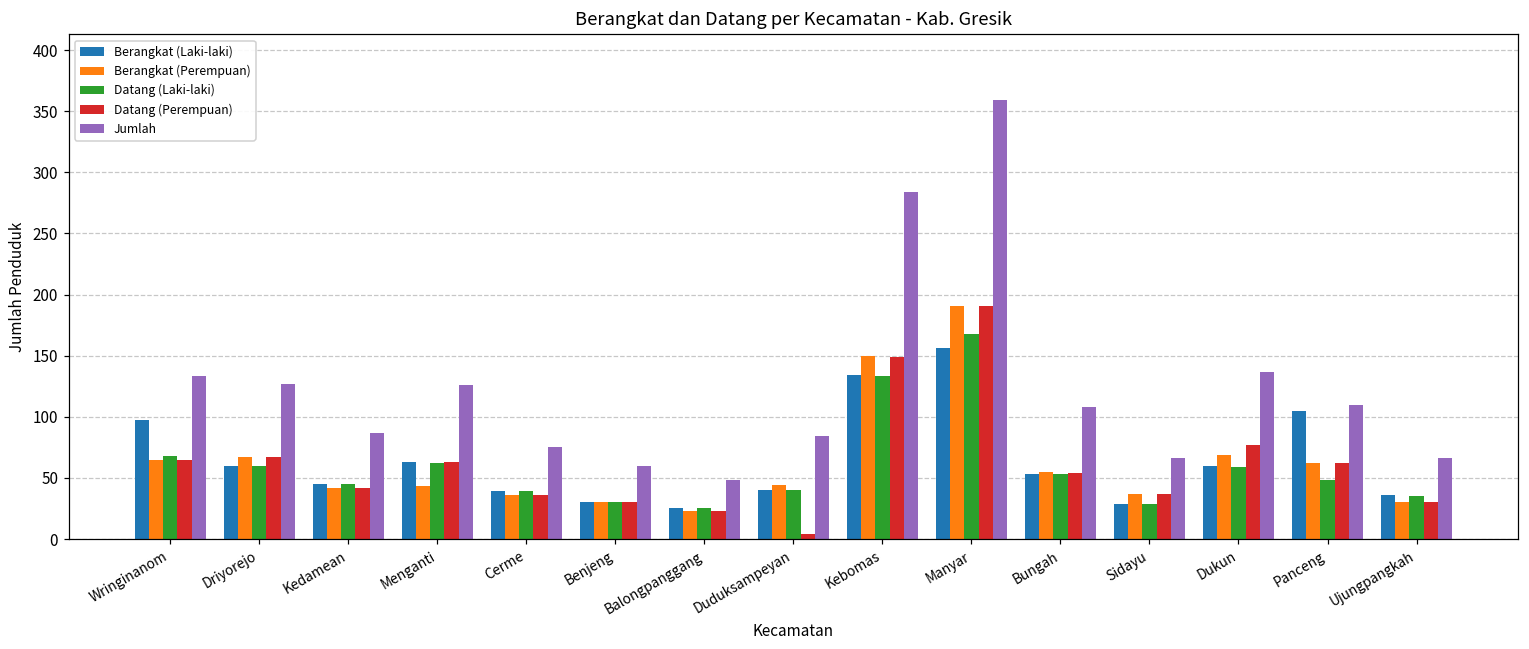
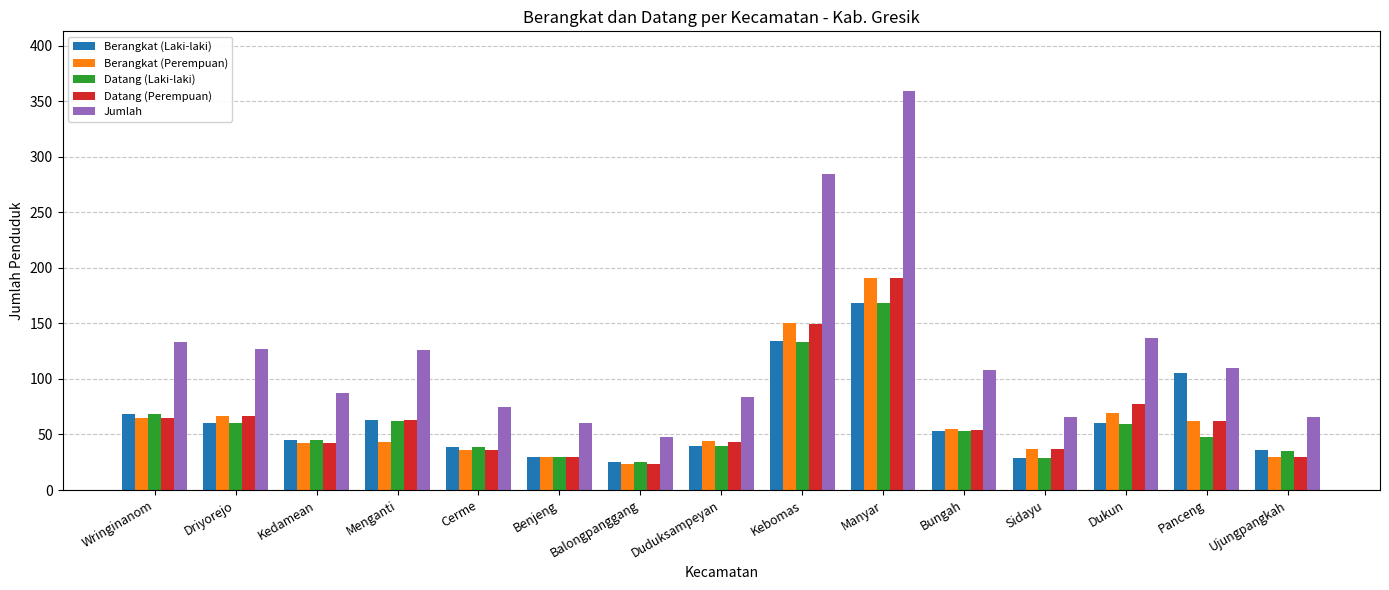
  {
    "Berangkat (Laki-laki)": {
-     "Wringinanom": 97,
+     "Wringinanom": 68,
      "Driyorejo": 60,
      "Kedamean": 45,
      "Menganti": 63,
      "Cerme": 39,
      "Benjeng": 30,
      "Balongpanggang": 25,
      "Duduksampeyan": 40,
      "Kebomas": 134,
-     "Manyar": 156,
+     "Manyar": 168,
      "Bungah": 53,
      "Sidayu": 29,
      "Dukun": 60,
      "Panceng": 105,
      "Ujungpangkah": 36
    },
    "Berangkat (Perempuan)": {
      "Wringinanom": 65,
      "Driyorejo": 67,
      "Kedamean": 42,
      "Menganti": 43,
      "Cerme": 36,
      "Benjeng": 30,
      "Balongpanggang": 23,
      "Duduksampeyan": 44,
      "Kebomas": 150,
      "Manyar": 191,
      "Bungah": 55,
      "Sidayu": 37,
      "Dukun": 69,
      "Panceng": 62,
      "Ujungpangkah": 30
    },
    "Datang (Laki-laki)": {
      "Wringinanom": 68,
      "Driyorejo": 60,
      "Kedamean": 45,
      "Menganti": 62,
      "Cerme": 39,
      "Benjeng": 30,
      "Balongpanggang": 25,
      "Duduksampeyan": 40,
      "Kebomas": 133,
      "Manyar": 168,
      "Bungah": 53,
      "Sidayu": 29,
      "Dukun": 59,
      "Panceng": 48,
      "Ujungpangkah": 35
    },
    "Datang (Perempuan)": {
      "Wringinanom": 65,
      "Driyorejo": 67,
      "Kedamean": 42,
      "Menganti": 63,
      "Cerme": 36,
      "Benjeng": 30,
      "Balongpanggang": 23,
-     "Duduksampeyan": 4,
+     "Duduksampeyan": 43,
      "Kebomas": 149,
      "Manyar": 191,
      "Bungah": 54,
      "Sidayu": 37,
      "Dukun": 77,
      "Panceng": 62,
      "Ujungpangkah": 30
    },
    "Jumlah": {
      "Wringinanom": 133,
      "Driyorejo": 127,
      "Kedamean": 87,
      "Menganti": 126,
      "Cerme": 75,
      "Benjeng": 60,
      "Balongpanggang": 48,
      "Duduksampeyan": 84,
      "Kebomas": 284,
      "Manyar": 359,
      "Bungah": 108,
      "Sidayu": 66,
      "Dukun": 137,
      "Panceng": 110,
      "Ujungpangkah": 66
    }
  }
